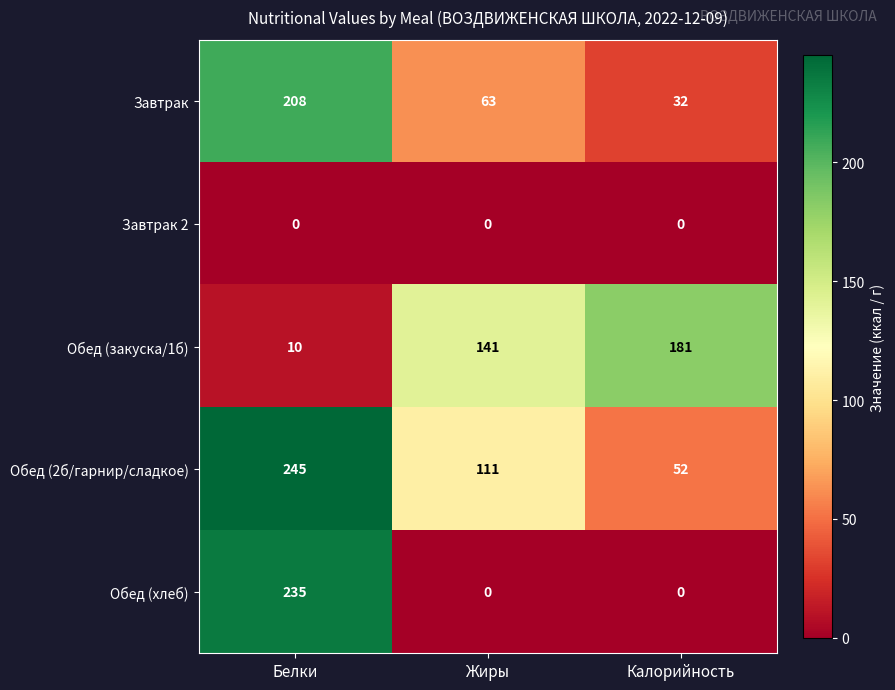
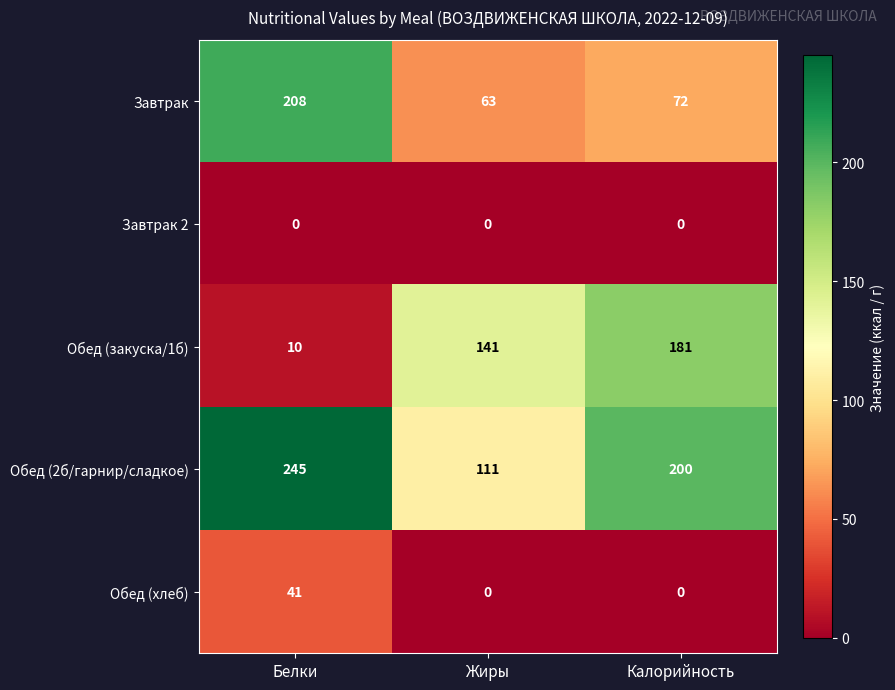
  {
    "Завтрак": {
      "Белки": 208,
      "Жиры": 63,
-     "Калорийность": 32
+     "Калорийность": 72
    },
    "Завтрак 2": {
      "Белки": 0,
      "Жиры": 0,
      "Калорийность": 0
    },
    "Обед (закуска/1б)": {
      "Белки": 10,
      "Жиры": 141,
      "Калорийность": 181
    },
    "Обед (2б/гарнир/сладкое)": {
      "Белки": 245,
      "Жиры": 111,
-     "Калорийность": 52
+     "Калорийность": 200
    },
    "Обед (хлеб)": {
-     "Белки": 235,
+     "Белки": 41,
      "Жиры": 0,
      "Калорийность": 0
    }
  }
